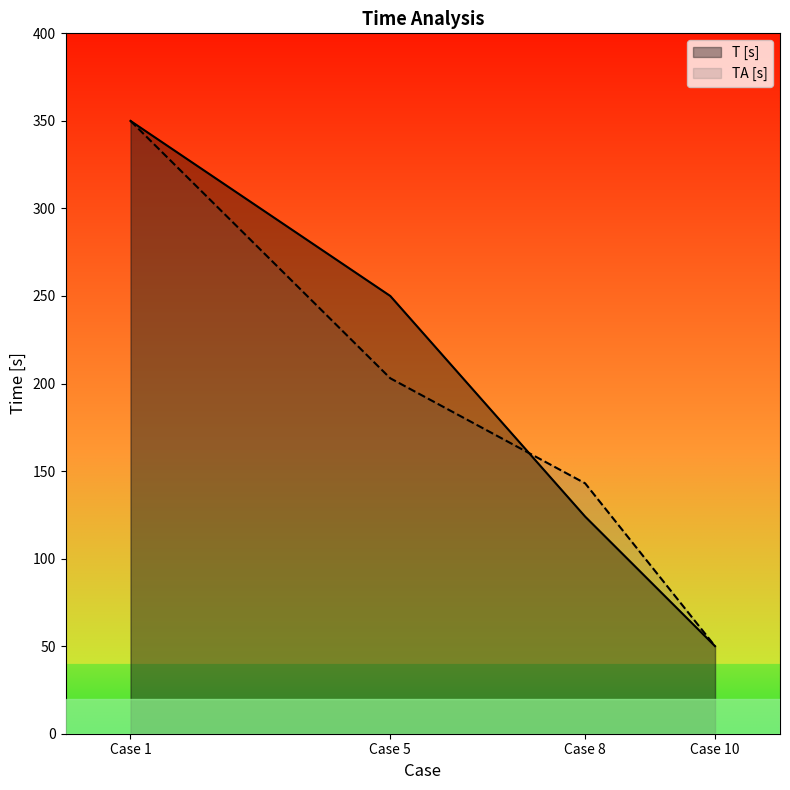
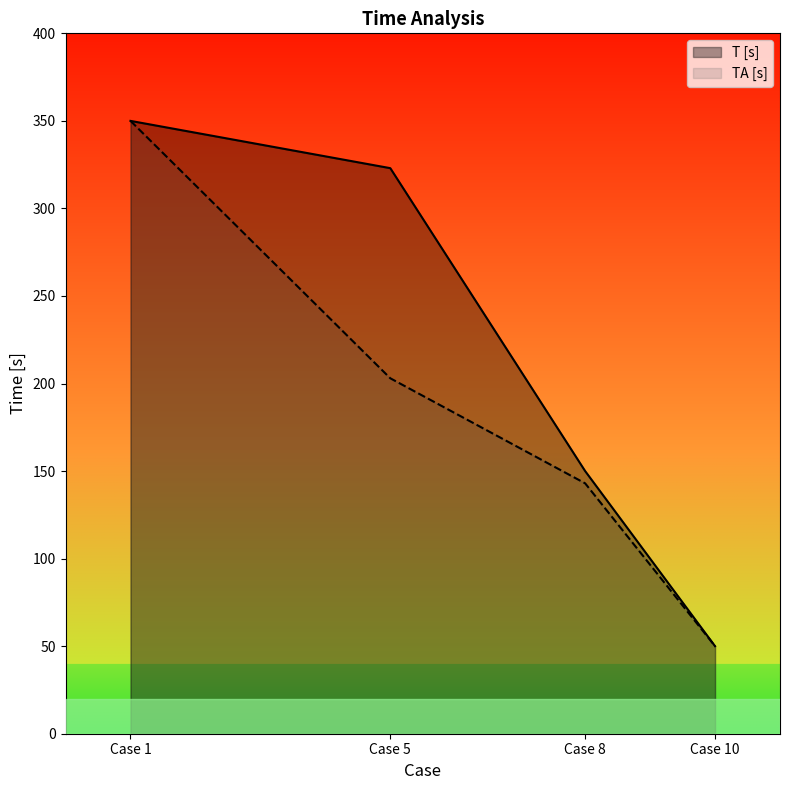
  {
    "T [s]": {
-     "Case 5": 250,
-     "Case 8": 124
+     "Case 5": 323,
+     "Case 8": 150
    },
    "TA [s]": {
      "Case 5": 203,
      "Case 8": 143
    }
  }
